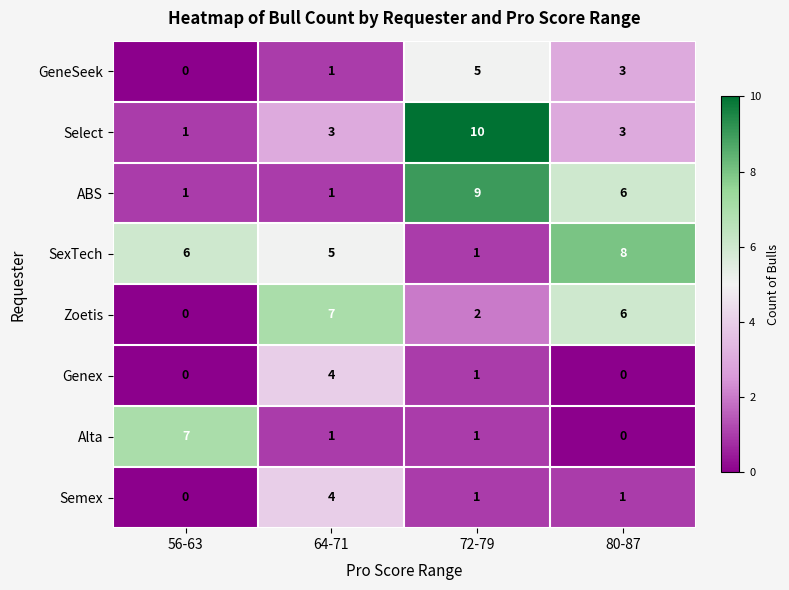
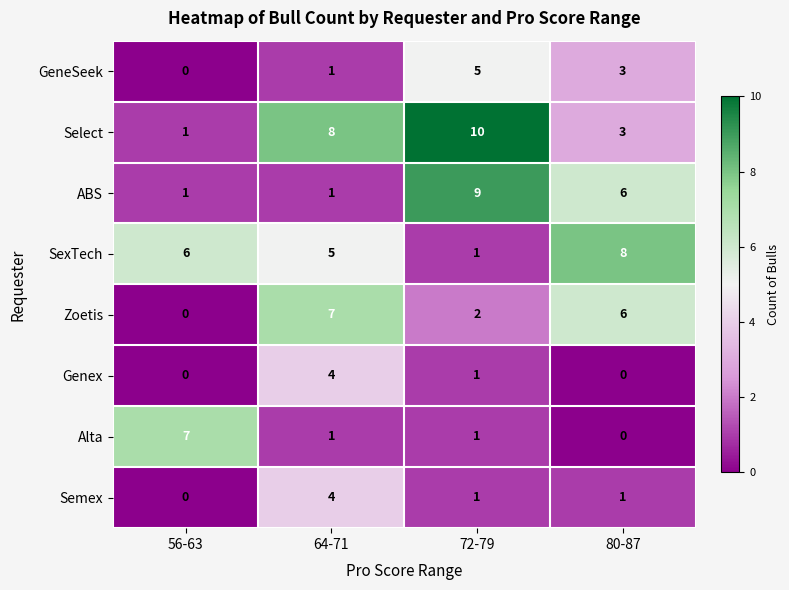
  {
    "GeneSeek": {
      "56-63": 0,
      "64-71": 1,
      "72-79": 5,
      "80-87": 3
    },
    "Select": {
      "56-63": 1,
-     "64-71": 3,
+     "64-71": 8,
      "72-79": 10,
      "80-87": 3
    },
    "ABS": {
      "56-63": 1,
      "64-71": 1,
      "72-79": 9,
      "80-87": 6
    },
    "SexTech": {
      "56-63": 6,
      "64-71": 5,
      "72-79": 1,
      "80-87": 8
    },
    "Zoetis": {
      "56-63": 0,
      "64-71": 7,
      "72-79": 2,
      "80-87": 6
    },
    "Genex": {
      "56-63": 0,
      "64-71": 4,
      "72-79": 1,
      "80-87": 0
    },
    "Alta": {
      "56-63": 7,
      "64-71": 1,
      "72-79": 1,
      "80-87": 0
    },
    "Semex": {
      "56-63": 0,
      "64-71": 4,
      "72-79": 1,
      "80-87": 1
    }
  }
